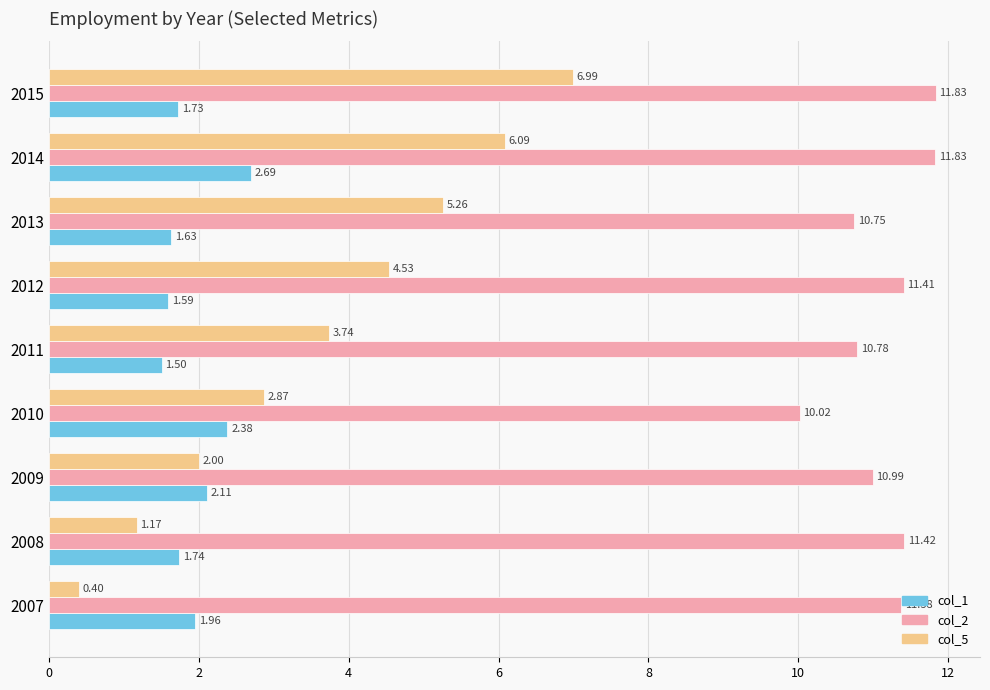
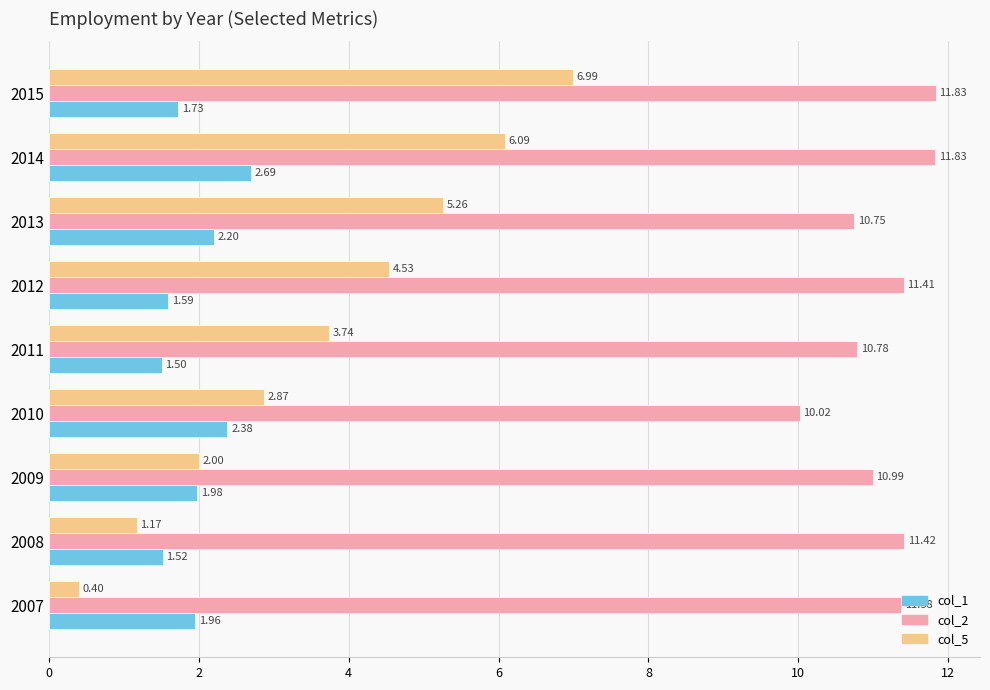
  {
    "col_1": {
      "2015": 1.73,
      "2014": 2.69,
-     "2013": 1.63,
+     "2013": 2.20,
      "2012": 1.59,
      "2011": 1.50,
      "2010": 2.38,
-     "2009": 2.11,
-     "2008": 1.74,
+     "2009": 1.98,
+     "2008": 1.52,
      "2007": 1.96
    }
  }
